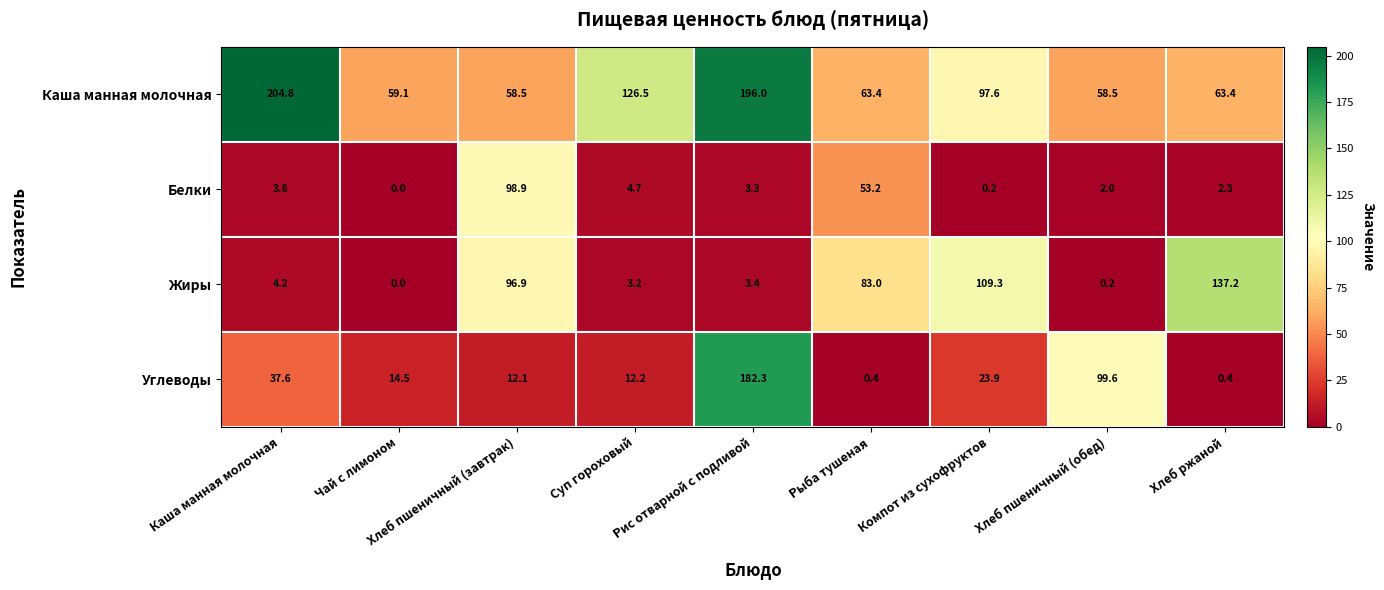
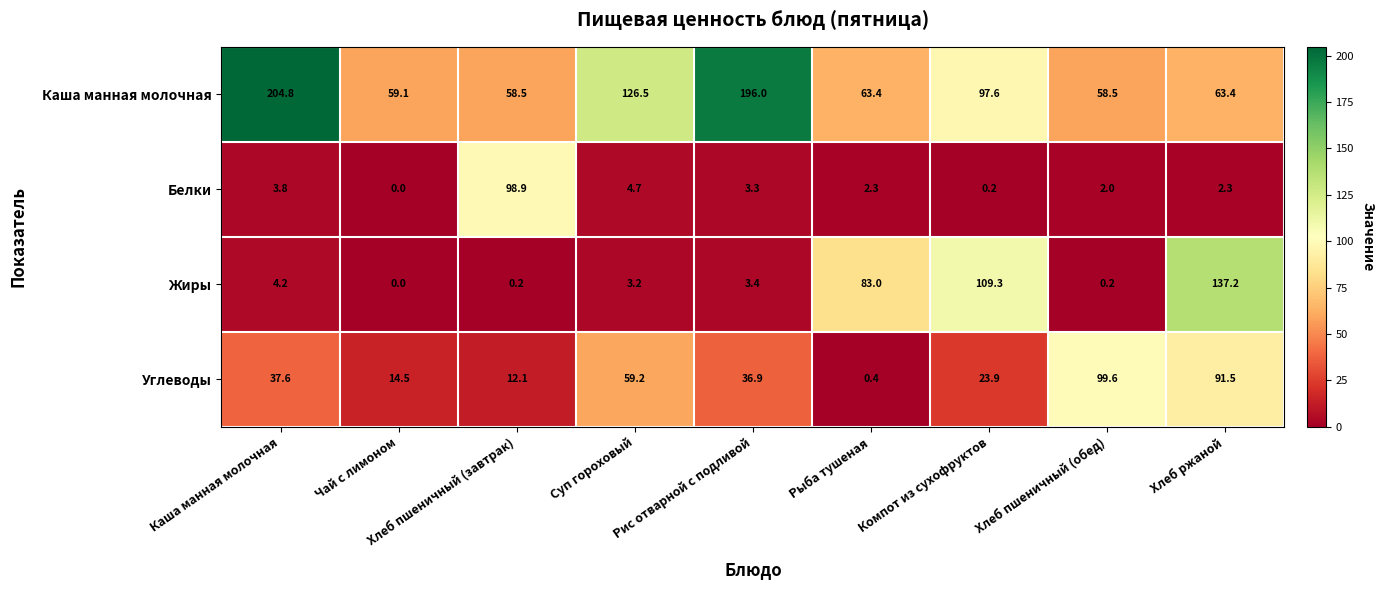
  {
    "Каша манная молочная": {
      "Каша манная молочная": 204.8,
      "Чай с лимоном": 59.1,
      "Хлеб пшеничный (завтрак)": 58.5,
      "Суп гороховый": 126.5,
      "Рис отварной с подливой": 196.0,
      "Рыба тушеная": 63.4,
      "Компот из сухофруктов": 97.6,
      "Хлеб пшеничный (обед)": 58.5,
      "Хлеб ржаной": 63.4
    },
    "Белки": {
      "Каша манная молочная": 3.8,
      "Чай с лимоном": 0.0,
      "Хлеб пшеничный (завтрак)": 98.9,
      "Суп гороховый": 4.7,
      "Рис отварной с подливой": 3.3,
-     "Рыба тушеная": 53.2,
+     "Рыба тушеная": 2.3,
      "Компот из сухофруктов": 0.2,
      "Хлеб пшеничный (обед)": 2.0,
      "Хлеб ржаной": 2.3
    },
    "Жиры": {
      "Каша манная молочная": 4.2,
      "Чай с лимоном": 0.0,
-     "Хлеб пшеничный (завтрак)": 96.9,
+     "Хлеб пшеничный (завтрак)": 0.2,
      "Суп гороховый": 3.2,
      "Рис отварной с подливой": 3.4,
      "Рыба тушеная": 83.0,
      "Компот из сухофруктов": 109.3,
      "Хлеб пшеничный (обед)": 0.2,
      "Хлеб ржаной": 137.2
    },
    "Углеводы": {
      "Каша манная молочная": 37.6,
      "Чай с лимоном": 14.5,
      "Хлеб пшеничный (завтрак)": 12.1,
-     "Суп гороховый": 12.2,
-     "Рис отварной с подливой": 182.3,
+     "Суп гороховый": 59.2,
+     "Рис отварной с подливой": 36.9,
      "Рыба тушеная": 0.4,
      "Компот из сухофруктов": 23.9,
      "Хлеб пшеничный (обед)": 99.6,
-     "Хлеб ржаной": 0.4
+     "Хлеб ржаной": 91.5
    }
  }
